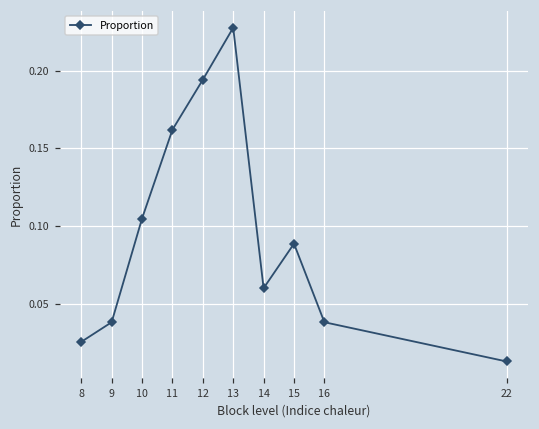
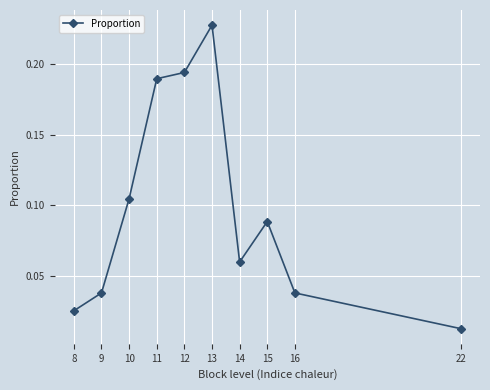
  {
    "8": 0.025,
    "9": 0.038,
    "10": 0.105,
-   "11": 0.162,
+   "11": 0.190,
    "12": 0.194,
    "13": 0.228,
    "14": 0.060,
    "15": 0.089,
    "16": 0.038,
    "22": 0.013
  }
